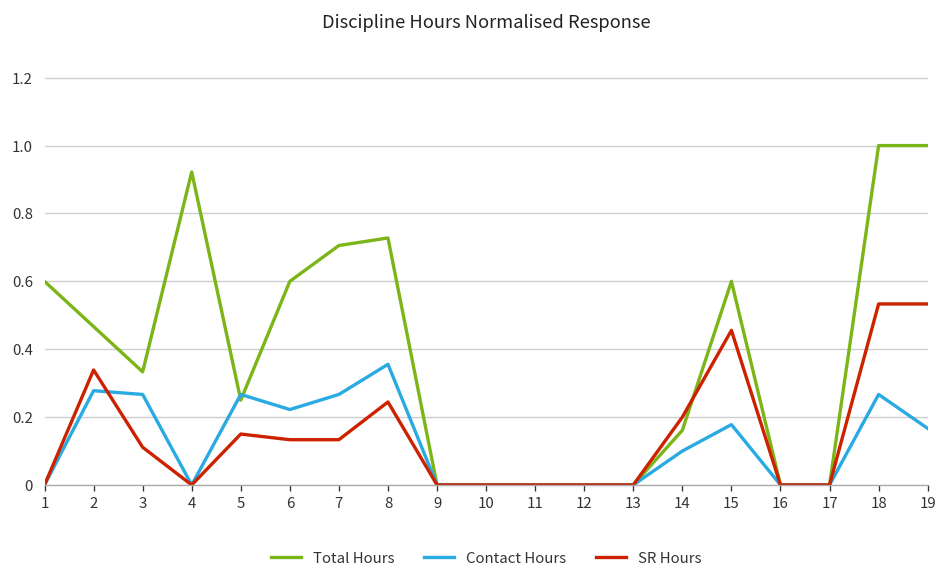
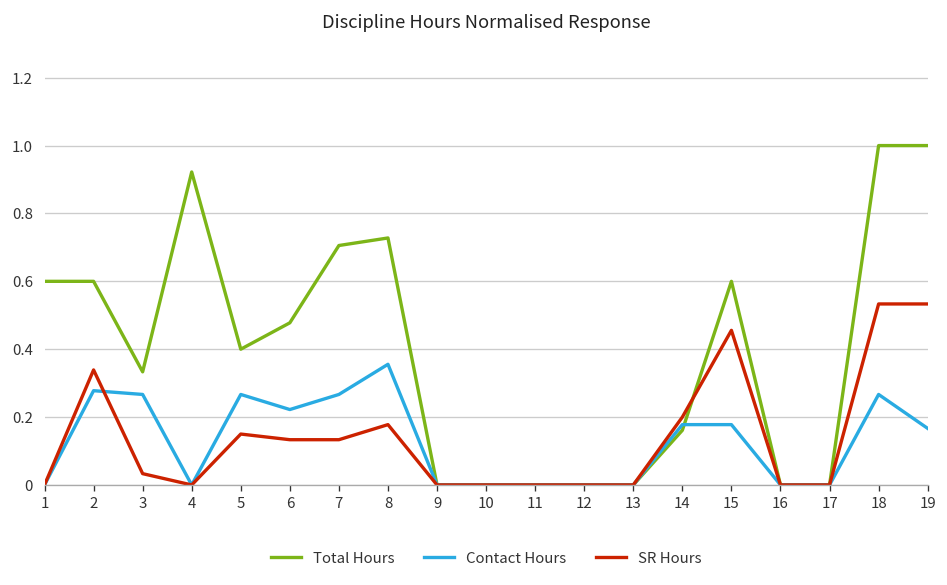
  {
    "Total Hours": {
      "1": 0.60,
-     "2": 0.47,
+     "2": 0.60,
      "3": 0.33,
      "4": 0.92,
-     "5": 0.25,
-     "6": 0.60,
+     "5": 0.40,
+     "6": 0.48,
      "7": 0.71,
      "8": 0.73,
      "14": 0.16,
      "15": 0.60,
      "18": 1.00,
      "19": 1.00
    },
    "Contact Hours": {
      "2": 0.28,
      "3": 0.27,
      "5": 0.27,
      "6": 0.22,
      "7": 0.27,
      "8": 0.36,
-     "14": 0.10,
+     "14": 0.18,
      "15": 0.18,
      "18": 0.27,
      "19": 0.17
    },
    "SR Hours": {
      "2": 0.34,
-     "3": 0.11,
+     "3": 0.03,
      "5": 0.15,
      "6": 0.13,
      "7": 0.13,
-     "8": 0.24,
+     "8": 0.18,
      "14": 0.20,
      "15": 0.46,
      "18": 0.53,
      "19": 0.53
    }
  }
